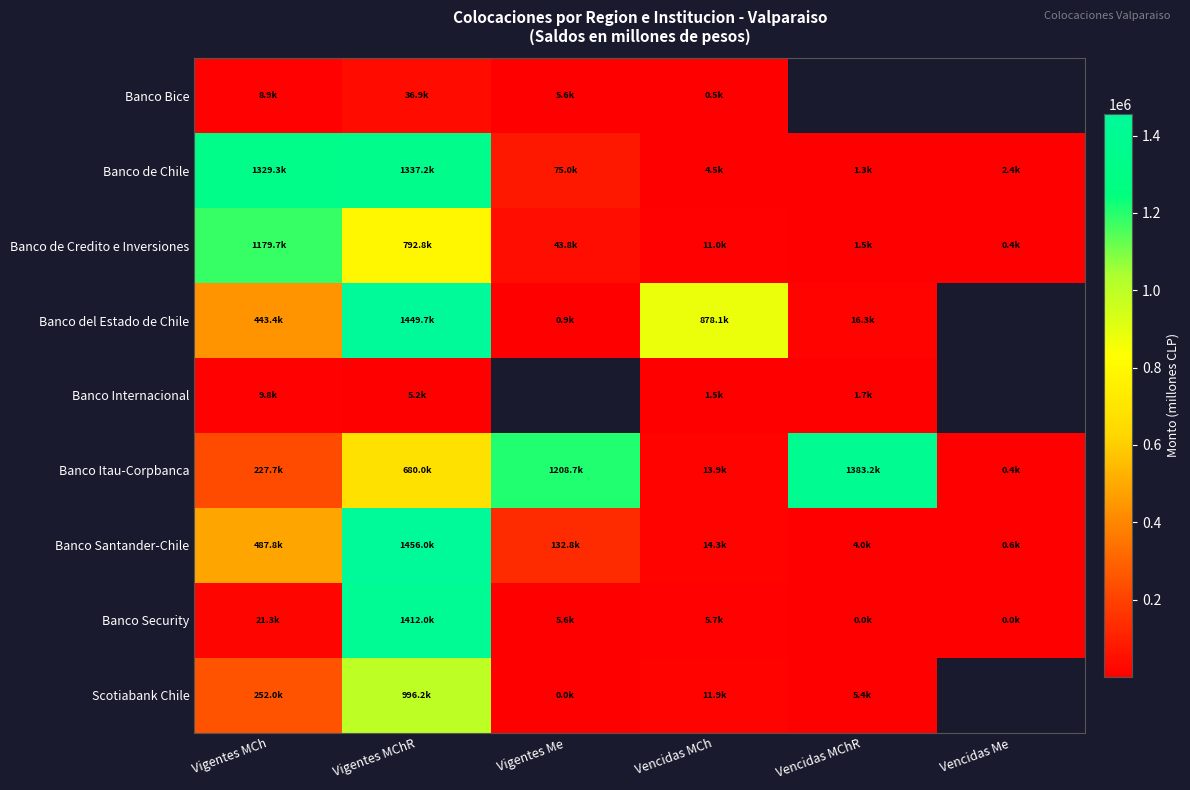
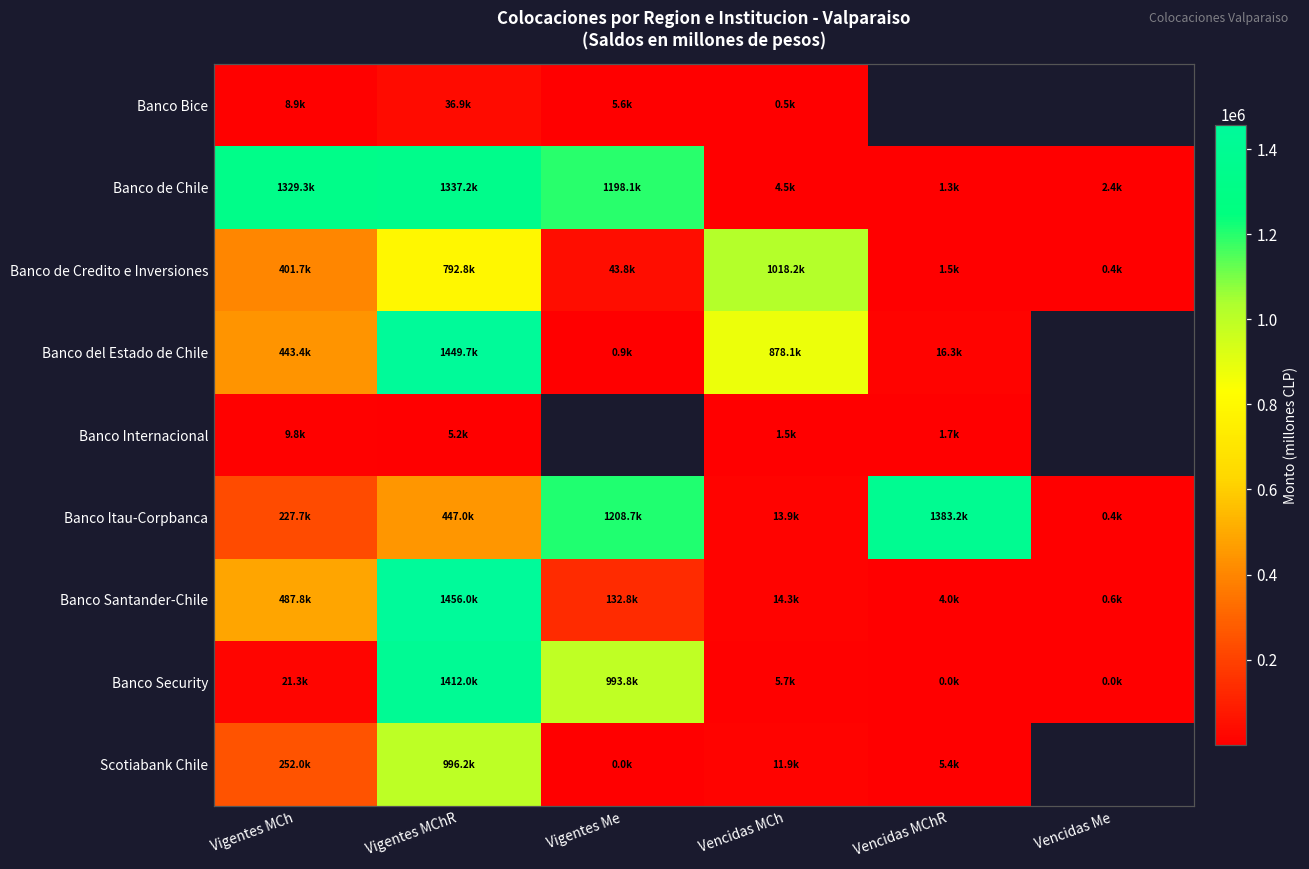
  {
    "Banco Bice": {
      "Vigentes MCh": "8.9k",
      "Vigentes MChR": "36.9k",
      "Vigentes Me": "5.6k",
      "Vencidas MCh": "0.5k"
    },
    "Banco de Chile": {
      "Vigentes MCh": "1329.3k",
      "Vigentes MChR": "1337.2k",
-     "Vigentes Me": "75.0k",
+     "Vigentes Me": "1198.1k",
      "Vencidas MCh": "4.5k",
      "Vencidas MChR": "1.3k",
      "Vencidas Me": "2.4k"
    },
    "Banco de Credito e Inversiones": {
-     "Vigentes MCh": "1179.7k",
+     "Vigentes MCh": "401.7k",
      "Vigentes MChR": "792.8k",
      "Vigentes Me": "43.8k",
-     "Vencidas MCh": "11.0k",
+     "Vencidas MCh": "1018.2k",
      "Vencidas MChR": "1.5k",
      "Vencidas Me": "0.4k"
    },
    "Banco del Estado de Chile": {
      "Vigentes MCh": "443.4k",
      "Vigentes MChR": "1449.7k",
      "Vigentes Me": "0.9k",
      "Vencidas MCh": "878.1k",
      "Vencidas MChR": "16.3k"
    },
    "Banco Internacional": {
      "Vigentes MCh": "9.8k",
      "Vigentes MChR": "5.2k",
      "Vencidas MCh": "1.5k",
      "Vencidas MChR": "1.7k"
    },
    "Banco Itau-Corpbanca": {
      "Vigentes MCh": "227.7k",
-     "Vigentes MChR": "680.0k",
+     "Vigentes MChR": "447.0k",
      "Vigentes Me": "1208.7k",
      "Vencidas MCh": "13.9k",
      "Vencidas MChR": "1383.2k",
      "Vencidas Me": "0.4k"
    },
    "Banco Santander-Chile": {
      "Vigentes MCh": "487.8k",
      "Vigentes MChR": "1456.0k",
      "Vigentes Me": "132.8k",
      "Vencidas MCh": "14.3k",
      "Vencidas MChR": "4.0k",
      "Vencidas Me": "0.6k"
    },
    "Banco Security": {
      "Vigentes MCh": "21.3k",
      "Vigentes MChR": "1412.0k",
-     "Vigentes Me": "5.6k",
+     "Vigentes Me": "993.8k",
      "Vencidas MCh": "5.7k",
      "Vencidas MChR": "0.0k",
      "Vencidas Me": "0.0k"
    },
    "Scotiabank Chile": {
      "Vigentes MCh": "252.0k",
      "Vigentes MChR": "996.2k",
      "Vigentes Me": "0.0k",
      "Vencidas MCh": "11.9k",
      "Vencidas MChR": "5.4k"
    }
  }
